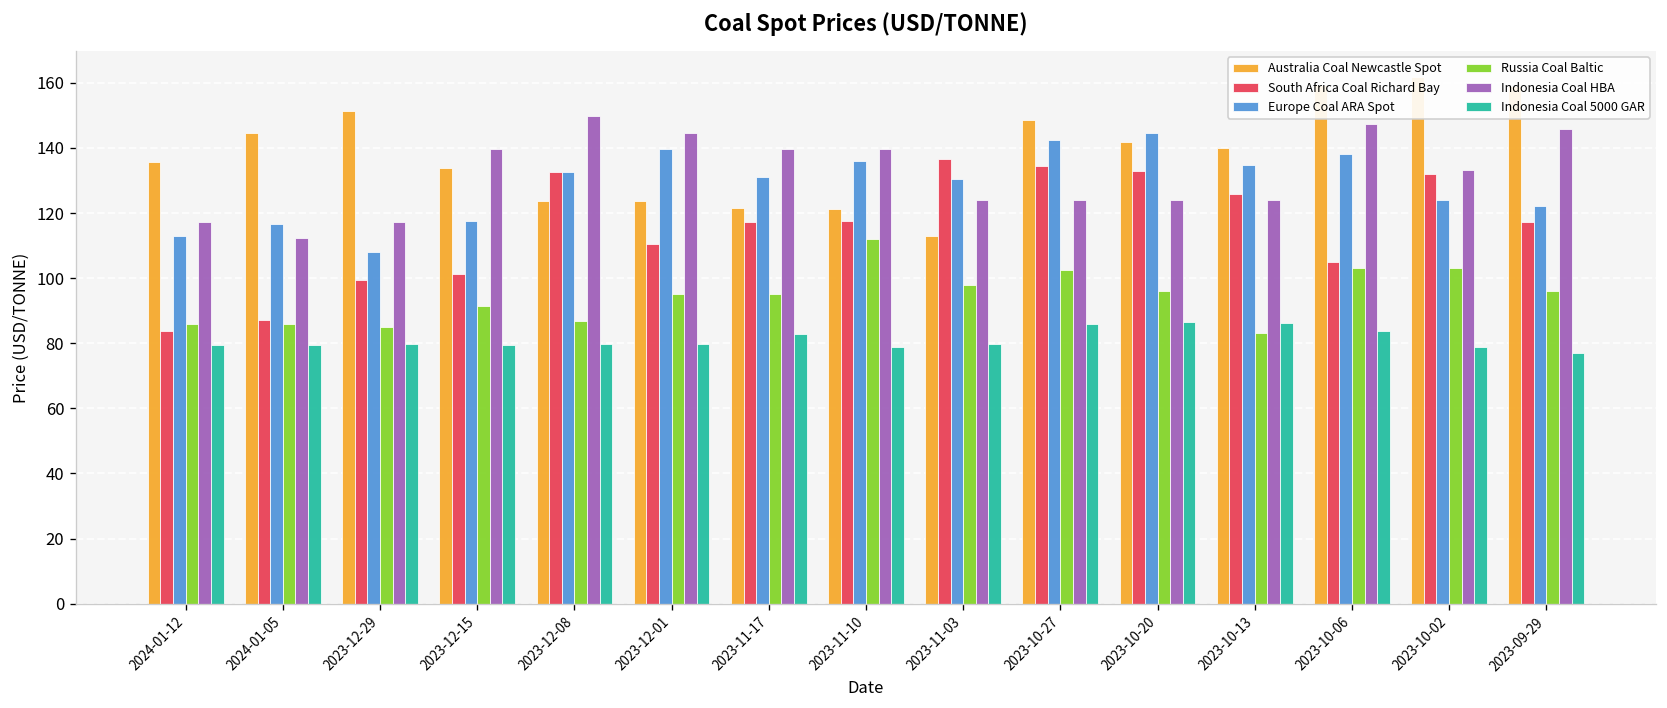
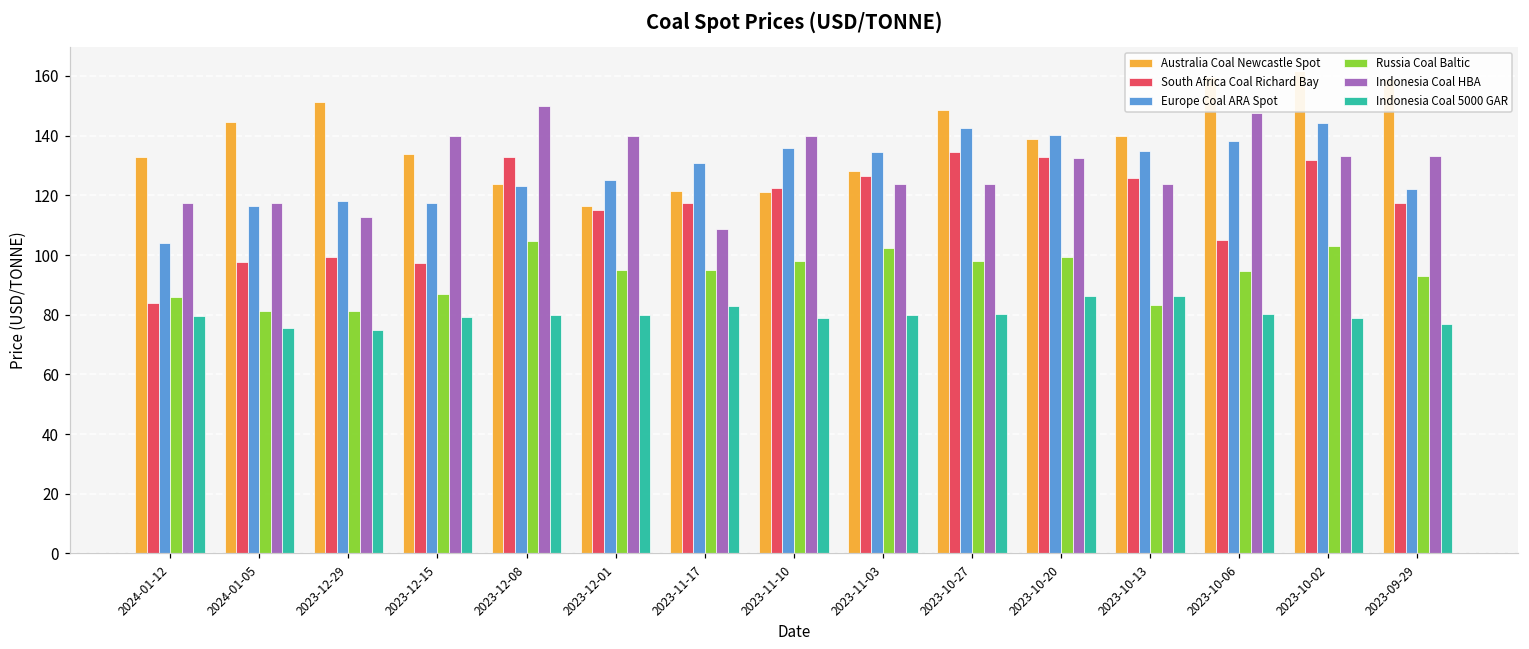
  {
    "Australia Coal Newcastle Spot": {
-     "2024-01-12": 136,
+     "2024-01-12": 133,
      "2024-01-05": 145,
      "2023-12-29": 151,
      "2023-12-15": 134,
      "2023-12-08": 124,
-     "2023-12-01": 124,
+     "2023-12-01": 116,
      "2023-11-17": 122,
      "2023-11-10": 121,
-     "2023-11-03": 113,
+     "2023-11-03": 128,
      "2023-10-27": 149,
-     "2023-10-20": 142,
+     "2023-10-20": 139,
      "2023-10-13": 140
    },
    "South Africa Coal Richard Bay": {
      "2024-01-12": 84,
-     "2024-01-05": 87,
+     "2024-01-05": 98,
      "2023-12-29": 99,
-     "2023-12-15": 101,
+     "2023-12-15": 97,
      "2023-12-08": 133,
-     "2023-12-01": 110,
+     "2023-12-01": 115,
      "2023-11-17": 117,
-     "2023-11-10": 117,
-     "2023-11-03": 137,
+     "2023-11-10": 122,
+     "2023-11-03": 126,
      "2023-10-27": 134,
      "2023-10-20": 133,
      "2023-10-13": 126,
      "2023-10-06": 105,
      "2023-10-02": 132,
      "2023-09-29": 117
    },
    "Europe Coal ARA Spot": {
-     "2024-01-12": 113,
+     "2024-01-12": 104,
      "2024-01-05": 117,
-     "2023-12-29": 108,
+     "2023-12-29": 118,
      "2023-12-15": 118,
-     "2023-12-08": 133,
-     "2023-12-01": 140,
+     "2023-12-08": 123,
+     "2023-12-01": 125,
      "2023-11-17": 131,
      "2023-11-10": 136,
-     "2023-11-03": 131,
+     "2023-11-03": 135,
      "2023-10-27": 143,
-     "2023-10-20": 145,
+     "2023-10-20": 140,
      "2023-10-13": 135,
      "2023-10-06": 138,
-     "2023-10-02": 124,
+     "2023-10-02": 144,
      "2023-09-29": 122
    },
    "Russia Coal Baltic": {
      "2024-01-12": 86,
-     "2024-01-05": 86,
-     "2023-12-29": 85,
-     "2023-12-15": 92,
-     "2023-12-08": 87,
+     "2024-01-05": 81,
+     "2023-12-29": 81,
+     "2023-12-15": 87,
+     "2023-12-08": 105,
      "2023-12-01": 95,
      "2023-11-17": 95,
-     "2023-11-10": 112,
-     "2023-11-03": 98,
-     "2023-10-27": 103,
-     "2023-10-20": 96,
+     "2023-11-10": 98,
+     "2023-11-03": 102,
+     "2023-10-27": 98,
+     "2023-10-20": 99,
      "2023-10-13": 83,
-     "2023-10-06": 103,
+     "2023-10-06": 95,
      "2023-10-02": 103,
-     "2023-09-29": 96
+     "2023-09-29": 93
    },
    "Indonesia Coal HBA": {
      "2024-01-12": 117,
-     "2024-01-05": 112,
-     "2023-12-29": 117,
+     "2024-01-05": 117,
+     "2023-12-29": 113,
      "2023-12-15": 140,
      "2023-12-08": 150,
-     "2023-12-01": 145,
-     "2023-11-17": 140,
+     "2023-12-01": 140,
+     "2023-11-17": 109,
      "2023-11-10": 140,
      "2023-11-03": 124,
      "2023-10-27": 124,
-     "2023-10-20": 124,
+     "2023-10-20": 133,
      "2023-10-13": 124,
      "2023-10-06": 148,
      "2023-10-02": 133,
-     "2023-09-29": 146
+     "2023-09-29": 133
    },
    "Indonesia Coal 5000 GAR": {
      "2024-01-12": 79,
-     "2024-01-05": 79,
-     "2023-12-29": 80,
+     "2024-01-05": 76,
+     "2023-12-29": 75,
      "2023-12-15": 79,
      "2023-12-08": 80,
      "2023-12-01": 80,
      "2023-11-17": 83,
      "2023-11-10": 79,
      "2023-11-03": 80,
-     "2023-10-27": 86,
+     "2023-10-27": 80,
      "2023-10-20": 86,
      "2023-10-13": 86,
-     "2023-10-06": 84,
+     "2023-10-06": 80,
      "2023-10-02": 79,
      "2023-09-29": 77
    }
  }
